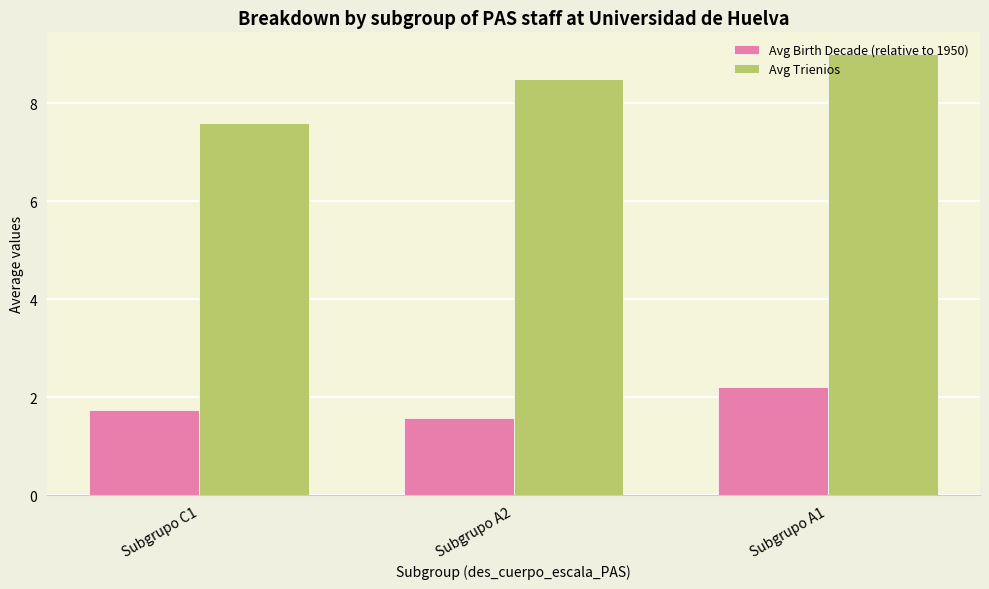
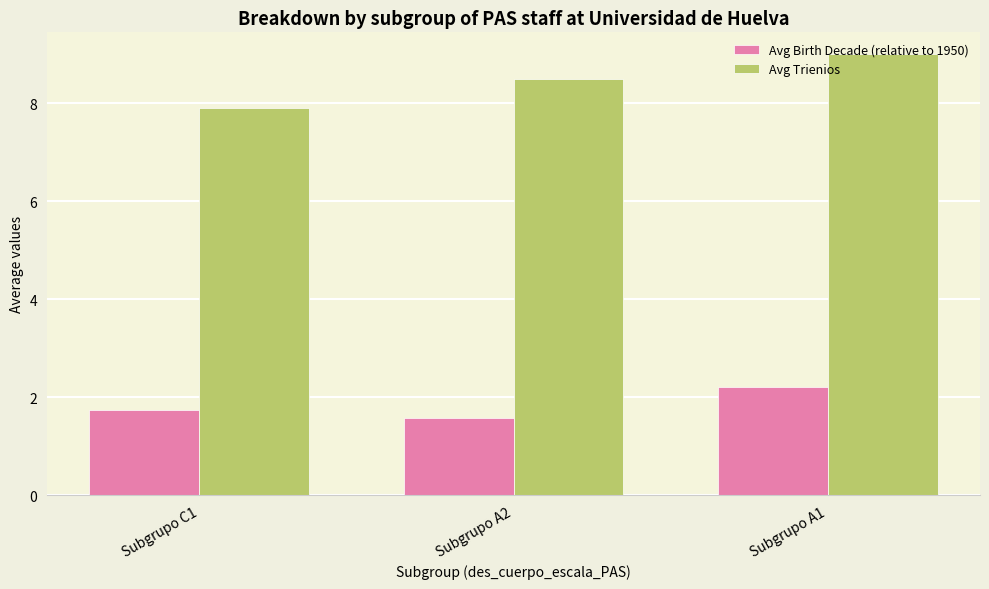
  {
    "Avg Birth Decade (relative to 1950)": {
      "Subgrupo C1": 1.7,
      "Subgrupo A2": 1.6,
      "Subgrupo A1": 2.2
    },
    "Avg Trienios": {
-     "Subgrupo C1": 7.6,
+     "Subgrupo C1": 7.9,
      "Subgrupo A2": 8.5,
      "Subgrupo A1": 9.0
    }
  }
